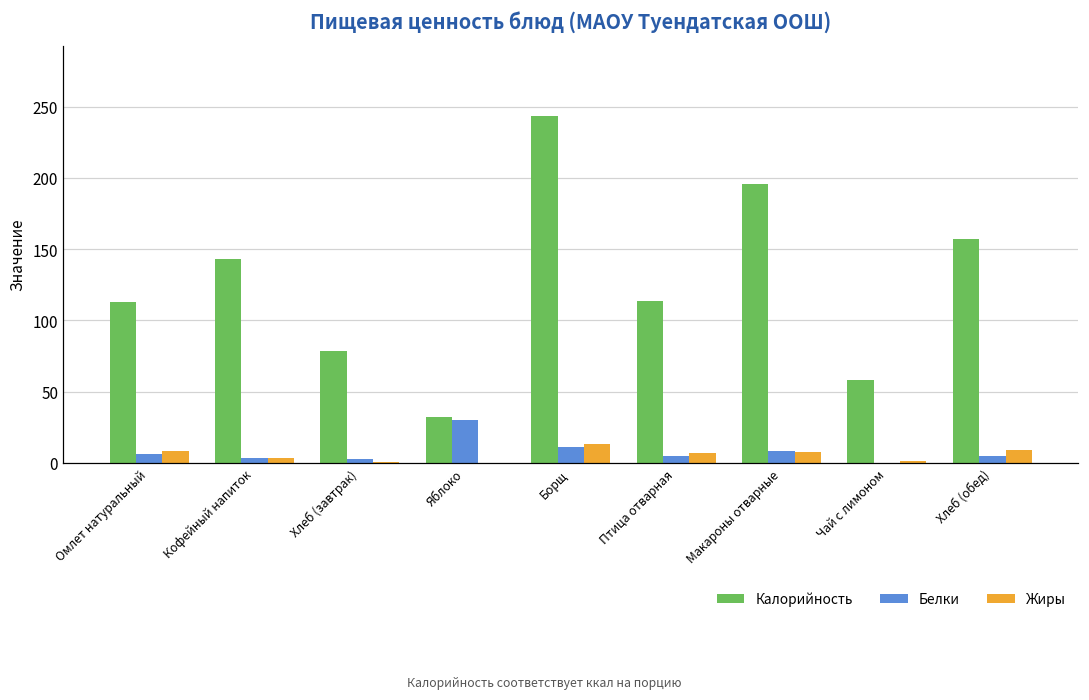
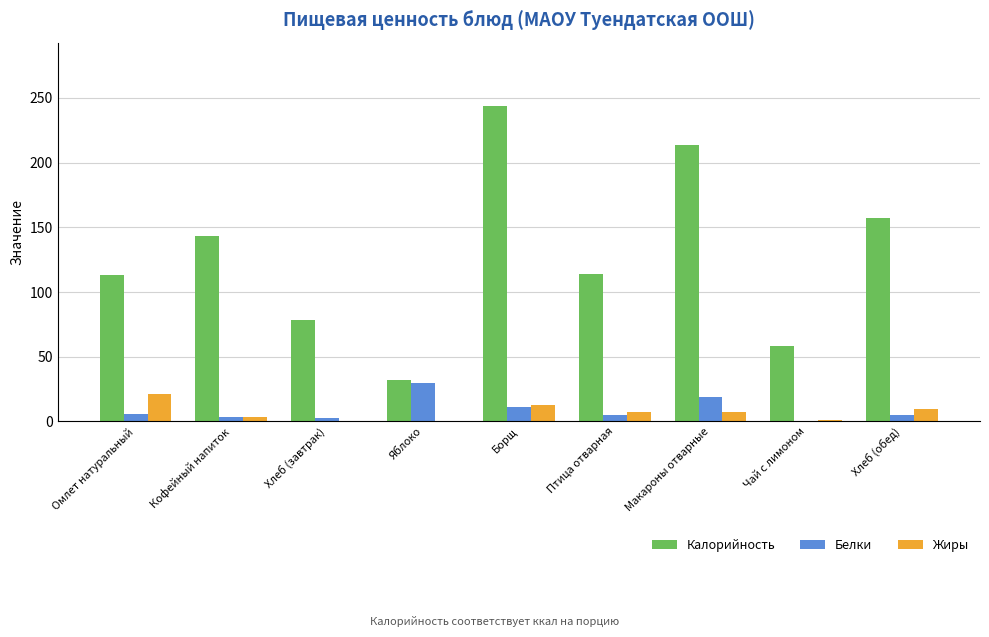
  {
    "Калорийность": {
      "Омлет натуральный": 113,
      "Кофейный напиток": 143,
      "Хлеб (завтрак)": 79,
      "Яблоко": 32,
      "Борщ": 244,
      "Птица отварная": 114,
-     "Макароны отварные": 196,
+     "Макароны отварные": 214,
      "Чай с лимоном": 58,
      "Хлеб (обед)": 157
    },
    "Белки": {
      "Омлет натуральный": 6,
      "Кофейный напиток": 3,
      "Хлеб (завтрак)": 2,
      "Яблоко": 30,
      "Борщ": 11,
      "Птица отварная": 5,
-     "Макароны отварные": 8,
+     "Макароны отварные": 19,
      "Чай с лимоном": 0,
      "Хлеб (обед)": 5
    },
    "Жиры": {
-     "Омлет натуральный": 8,
+     "Омлет натуральный": 21,
      "Кофейный напиток": 3,
      "Яблоко": 0,
      "Борщ": 13,
      "Птица отварная": 7,
      "Макароны отварные": 8,
      "Хлеб (обед)": 9
    }
  }
